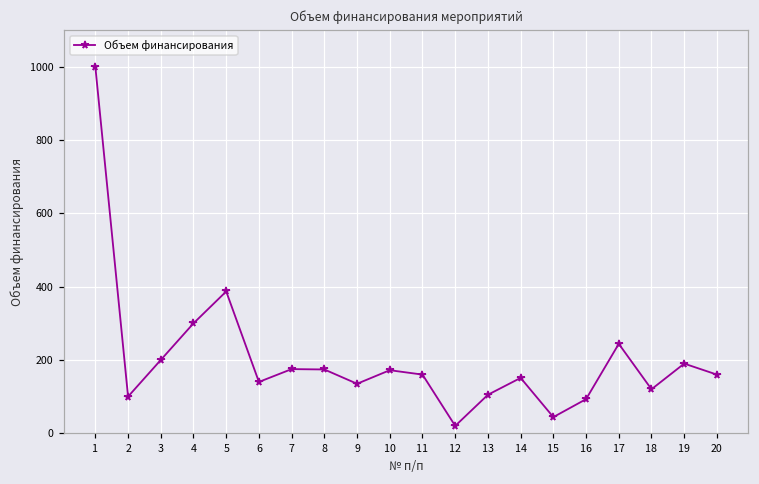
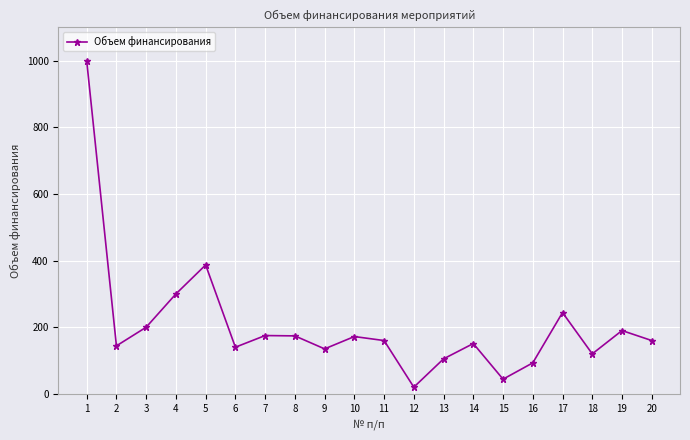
  {
    "1": 1000,
-   "2": 100,
+   "2": 140,
    "3": 200,
    "4": 300,
    "5": 390,
    "6": 140,
    "7": 180,
    "8": 170,
    "9": 140,
    "10": 170,
    "11": 160,
    "12": 20,
    "13": 110,
    "14": 150,
    "15": 40,
    "16": 90,
    "17": 240,
    "18": 120,
    "19": 190,
    "20": 160
  }
